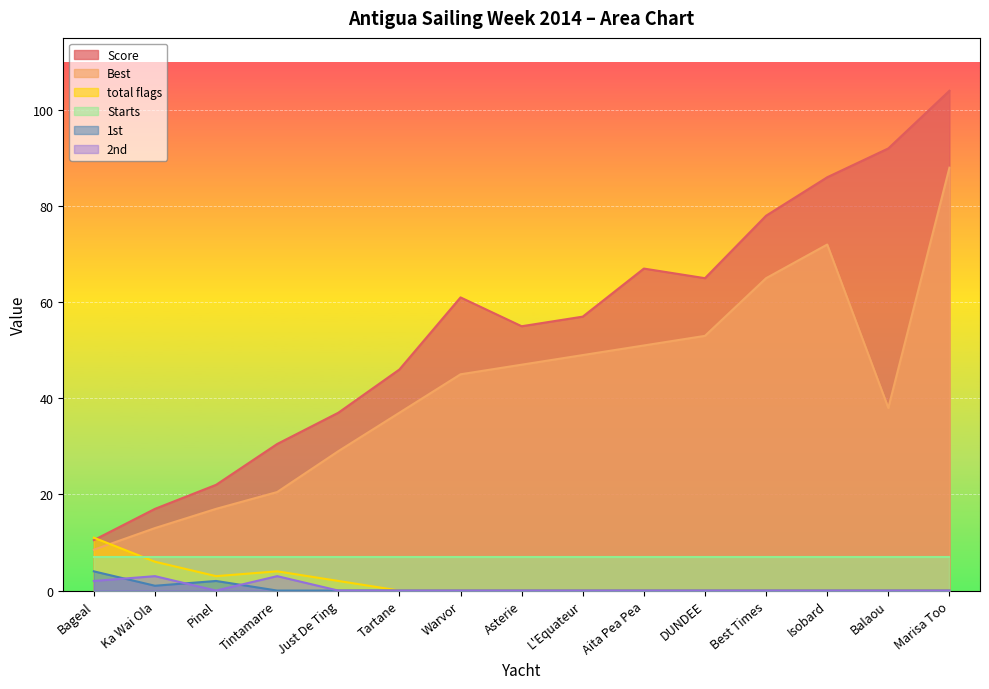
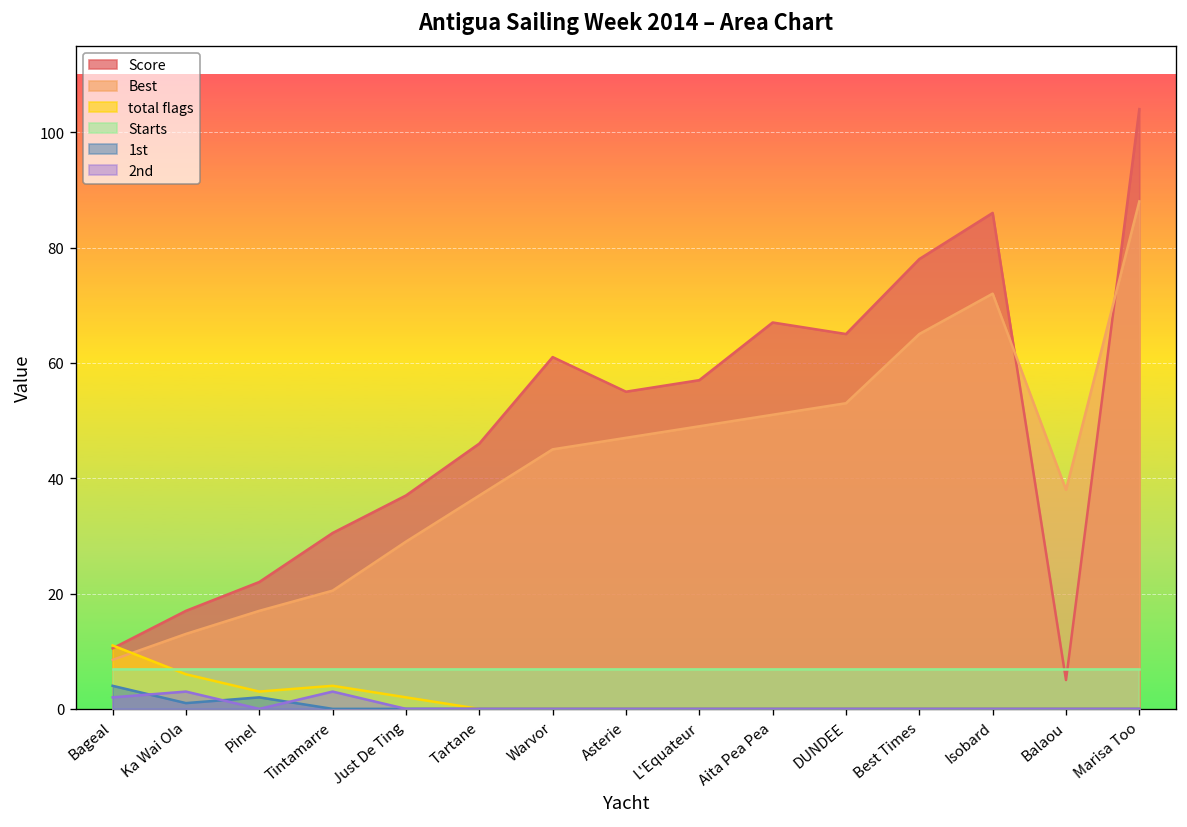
  {
    "Score": {
      "Ka Wai Ola": 17,
      "Pinel": 22,
      "Tintamarre": 31,
      "Just De Ting": 37,
      "Tartane": 46,
      "Warvor": 61,
      "Asterie": 55,
      "L'Equateur": 57,
      "Aita Pea Pea": 67,
      "DUNDEE": 65,
      "Best Times": 78,
      "Isobard": 86,
-     "Balaou": 92,
+     "Balaou": 5,
      "Marisa Too": 104
    },
    "Best": {
      "Bageal": 9,
      "Ka Wai Ola": 13,
      "Pinel": 17,
      "Tintamarre": 21,
      "Just De Ting": 29,
      "Tartane": 37,
      "Warvor": 45,
      "Asterie": 47,
      "L'Equateur": 49,
      "Aita Pea Pea": 51,
      "DUNDEE": 53,
      "Best Times": 65,
      "Isobard": 72,
      "Balaou": 38,
      "Marisa Too": 88
    },
    "total flags": {
      "Ka Wai Ola": 6,
      "Pinel": 3,
      "Tintamarre": 4,
      "Just De Ting": 2
    },
    "Starts": {
      "Bageal": 7,
      "Ka Wai Ola": 7,
      "Pinel": 7,
      "Tintamarre": 7,
      "Just De Ting": 7,
      "Tartane": 7,
      "Warvor": 7,
      "Asterie": 7,
      "L'Equateur": 7,
      "Aita Pea Pea": 7,
      "DUNDEE": 7,
      "Best Times": 7,
      "Isobard": 7,
      "Balaou": 7,
      "Marisa Too": 7
    }
  }
